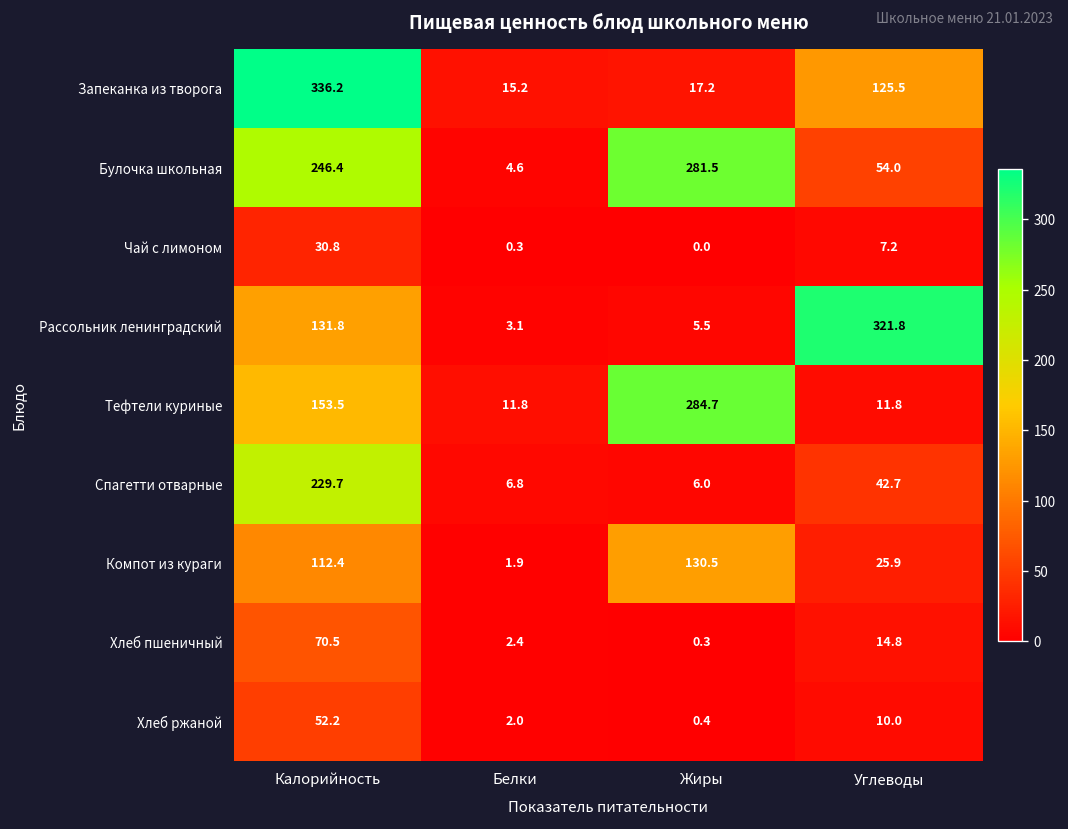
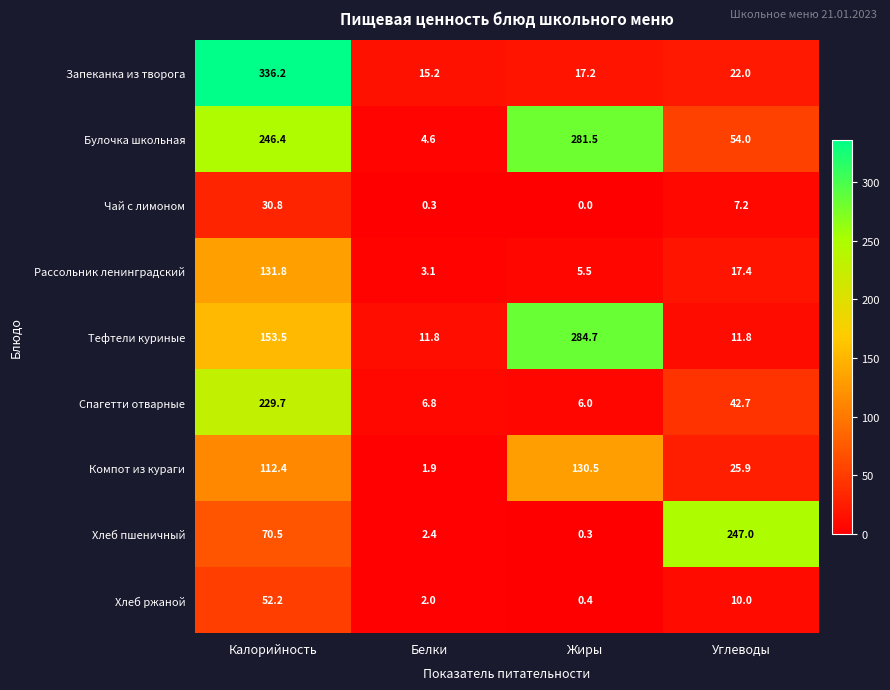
  {
    "Запеканка из творога": {
      "Калорийность": 336.2,
      "Белки": 15.2,
      "Жиры": 17.2,
-     "Углеводы": 125.5
+     "Углеводы": 22.0
    },
    "Булочка школьная": {
      "Калорийность": 246.4,
      "Белки": 4.6,
      "Жиры": 281.5,
      "Углеводы": 54.0
    },
    "Чай с лимоном": {
      "Калорийность": 30.8,
      "Белки": 0.3,
      "Жиры": 0.0,
      "Углеводы": 7.2
    },
    "Рассольник ленинградский": {
      "Калорийность": 131.8,
      "Белки": 3.1,
      "Жиры": 5.5,
-     "Углеводы": 321.8
+     "Углеводы": 17.4
    },
    "Тефтели куриные": {
      "Калорийность": 153.5,
      "Белки": 11.8,
      "Жиры": 284.7,
      "Углеводы": 11.8
    },
    "Спагетти отварные": {
      "Калорийность": 229.7,
      "Белки": 6.8,
      "Жиры": 6.0,
      "Углеводы": 42.7
    },
    "Компот из кураги": {
      "Калорийность": 112.4,
      "Белки": 1.9,
      "Жиры": 130.5,
      "Углеводы": 25.9
    },
    "Хлеб пшеничный": {
      "Калорийность": 70.5,
      "Белки": 2.4,
      "Жиры": 0.3,
-     "Углеводы": 14.8
+     "Углеводы": 247.0
    },
    "Хлеб ржаной": {
      "Калорийность": 52.2,
      "Белки": 2.0,
      "Жиры": 0.4,
      "Углеводы": 10.0
    }
  }
